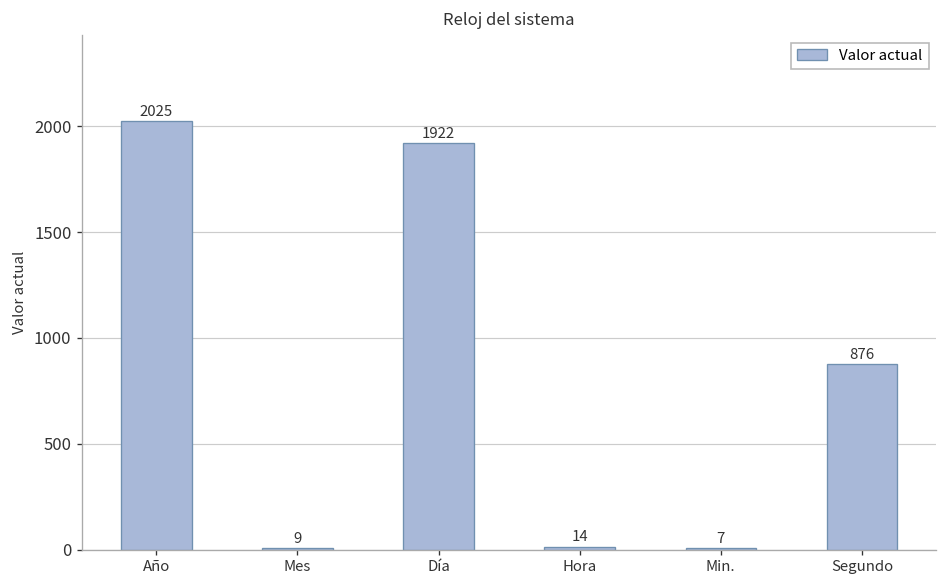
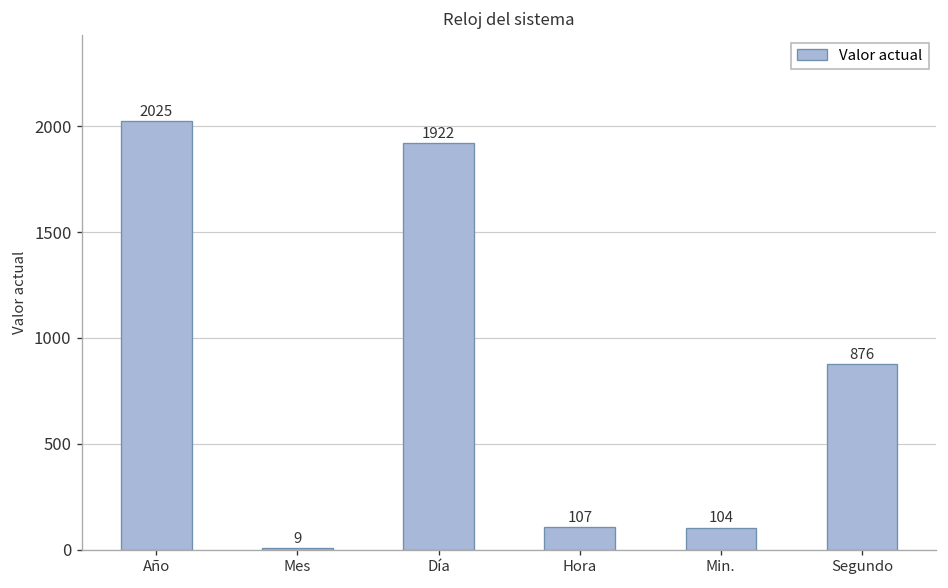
  {
    "Año": 2025,
    "Mes": 9,
    "Día": 1922,
-   "Hora": 14,
-   "Min.": 7,
+   "Hora": 107,
+   "Min.": 104,
    "Segundo": 876
  }
